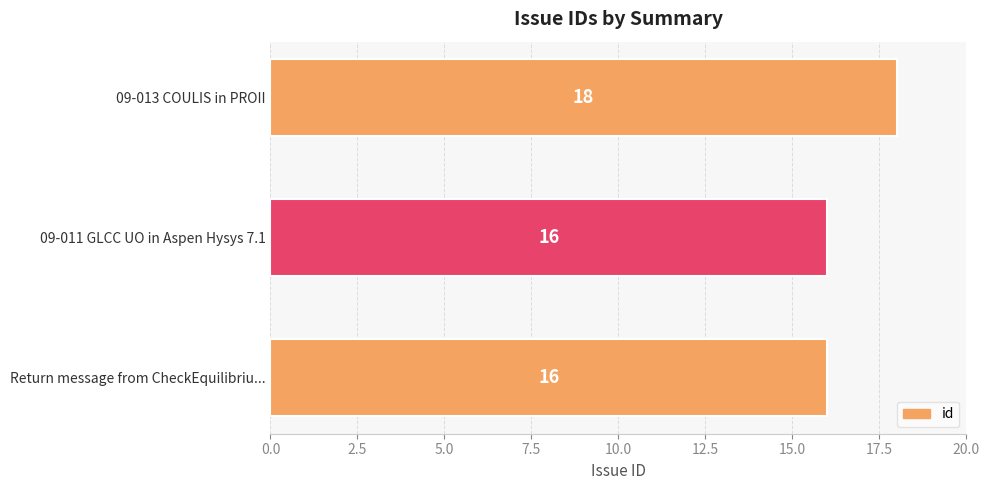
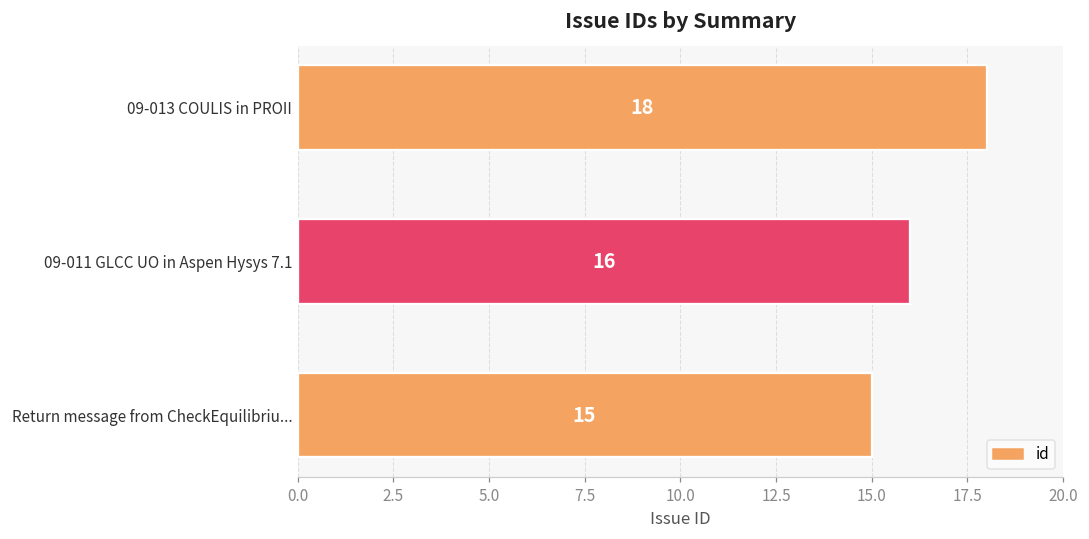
  {
    "09-013 COULIS in PROII": 18,
    "09-011 GLCC UO in Aspen Hysys 7.1": 16,
-   "Return message from CheckEquilibriu...": 16
+   "Return message from CheckEquilibriu...": 15
  }
